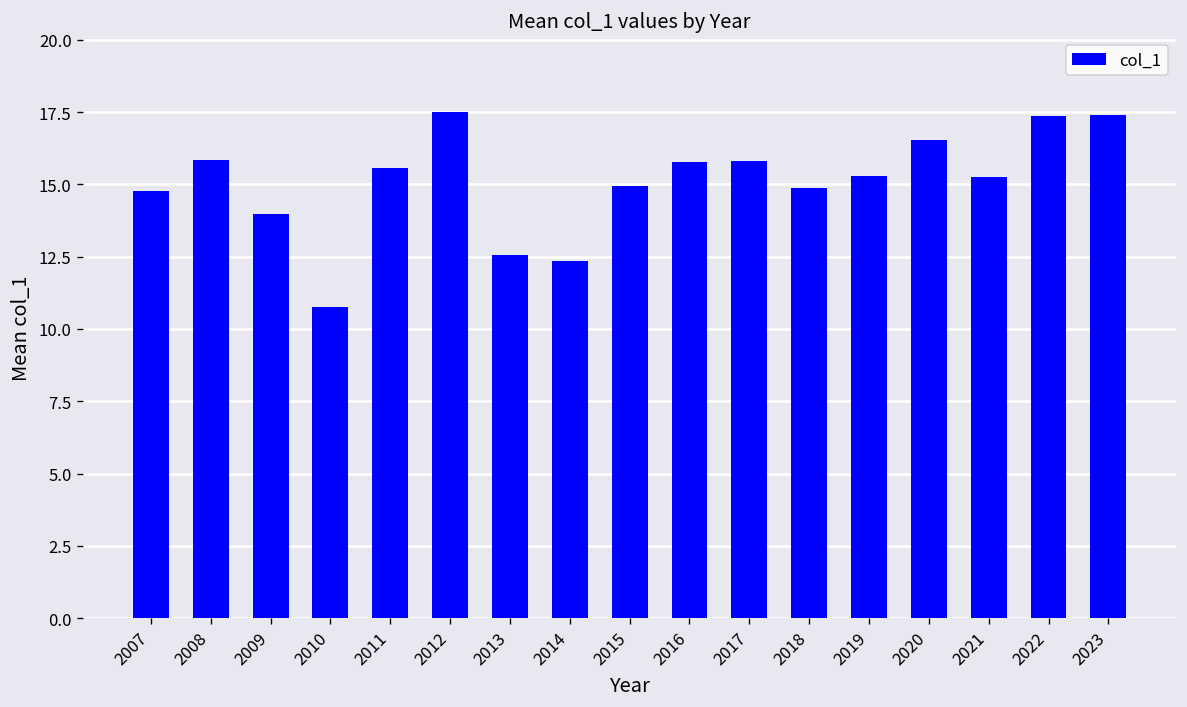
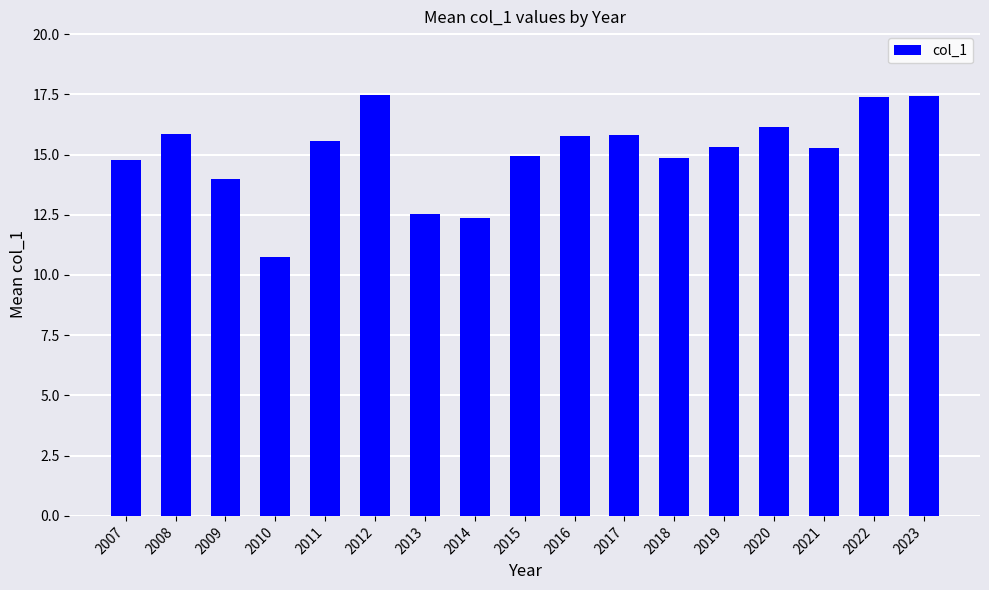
  {
    "2007": 14.8,
    "2008": 15.8,
    "2009": 14.0,
    "2010": 10.8,
    "2011": 15.6,
    "2012": 17.5,
    "2013": 12.6,
    "2014": 12.4,
    "2015": 14.9,
    "2016": 15.8,
    "2017": 15.8,
    "2018": 14.9,
    "2019": 15.3,
-   "2020": 16.5,
+   "2020": 16.1,
    "2021": 15.3,
    "2022": 17.4,
    "2023": 17.4
  }
